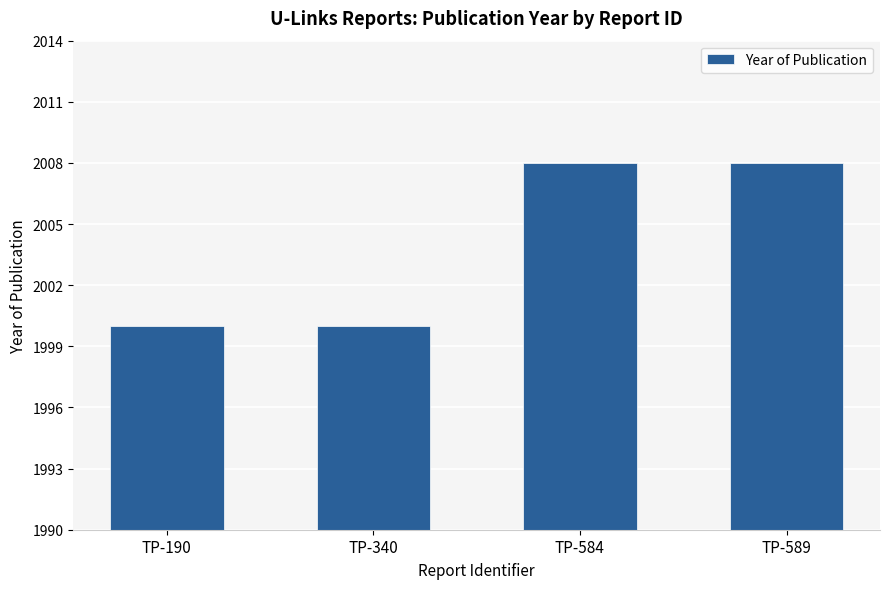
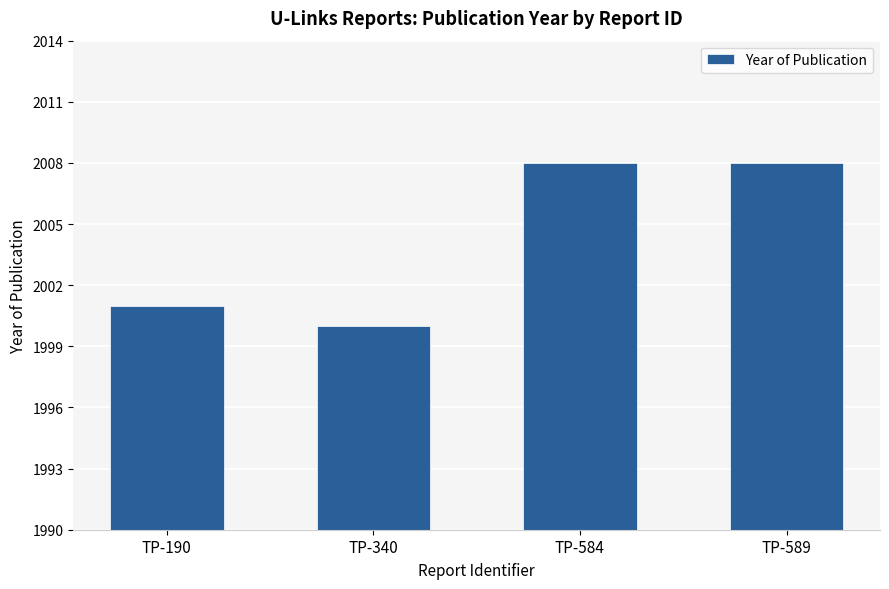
  {
-   "TP-190": 2000,
+   "TP-190": 2001,
    "TP-340": 2000,
    "TP-584": 2008,
    "TP-589": 2008
  }
